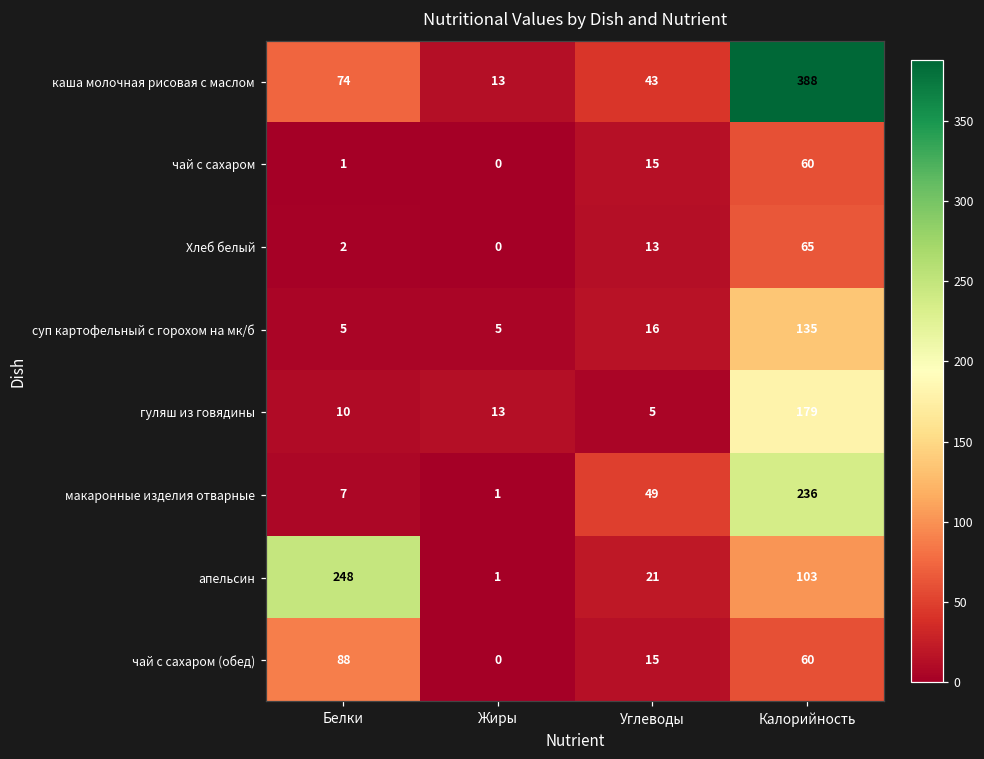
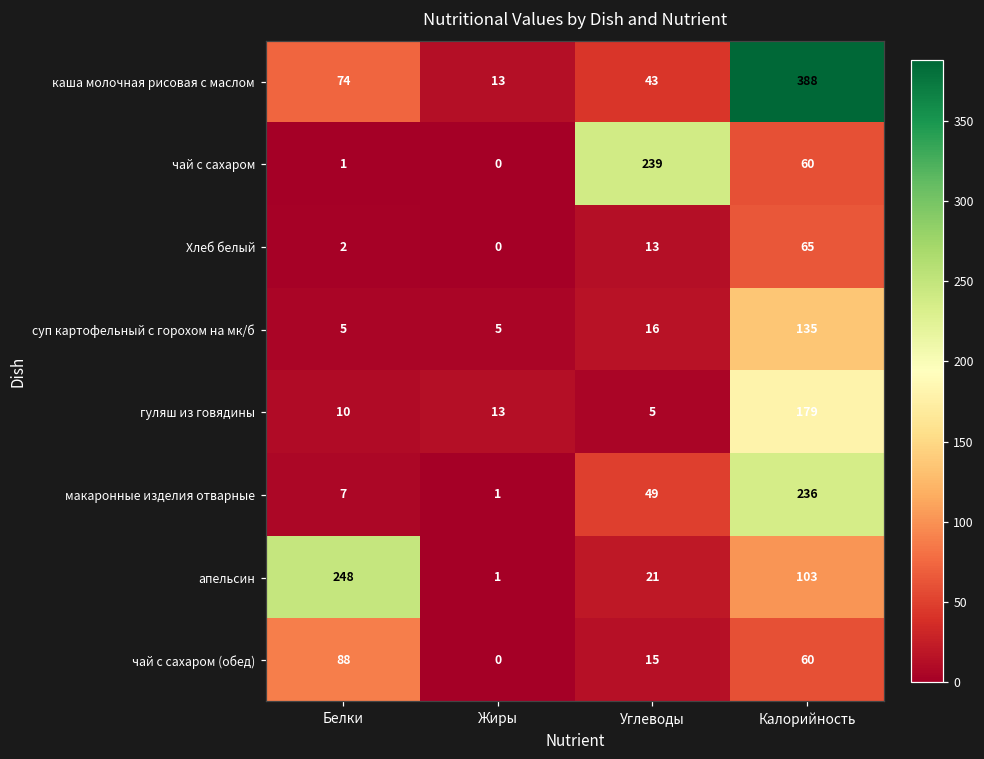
  {
    "каша молочная рисовая с маслом": {
      "Белки": 74,
      "Жиры": 13,
      "Углеводы": 43,
      "Калорийность": 388
    },
    "чай с сахаром": {
      "Белки": 1,
      "Жиры": 0,
-     "Углеводы": 15,
+     "Углеводы": 239,
      "Калорийность": 60
    },
    "Хлеб белый": {
      "Белки": 2,
      "Жиры": 0,
      "Углеводы": 13,
      "Калорийность": 65
    },
    "суп картофельный с горохом на мк/б": {
      "Белки": 5,
      "Жиры": 5,
      "Углеводы": 16,
      "Калорийность": 135
    },
    "гуляш из говядины": {
      "Белки": 10,
      "Жиры": 13,
      "Углеводы": 5,
      "Калорийность": 179
    },
    "макаронные изделия отварные": {
      "Белки": 7,
      "Жиры": 1,
      "Углеводы": 49,
      "Калорийность": 236
    },
    "апельсин": {
      "Белки": 248,
      "Жиры": 1,
      "Углеводы": 21,
      "Калорийность": 103
    },
    "чай с сахаром (обед)": {
      "Белки": 88,
      "Жиры": 0,
      "Углеводы": 15,
      "Калорийность": 60
    }
  }
